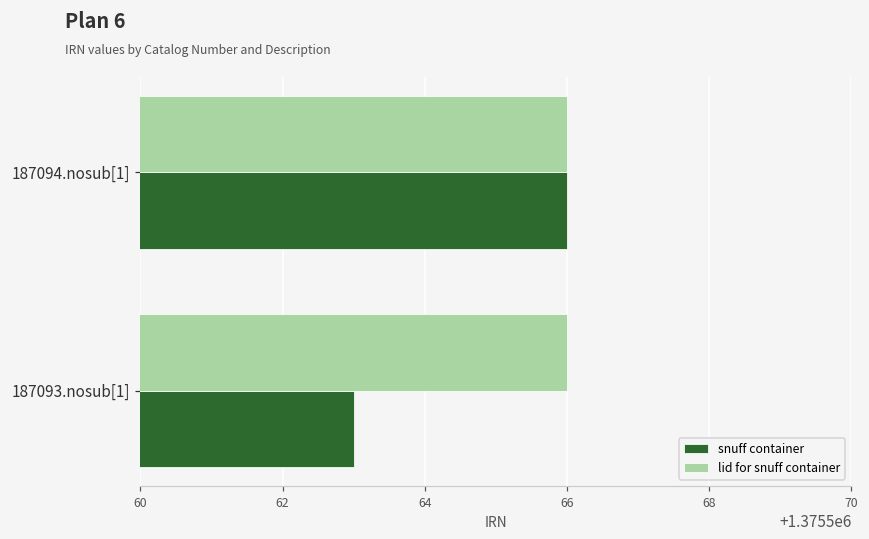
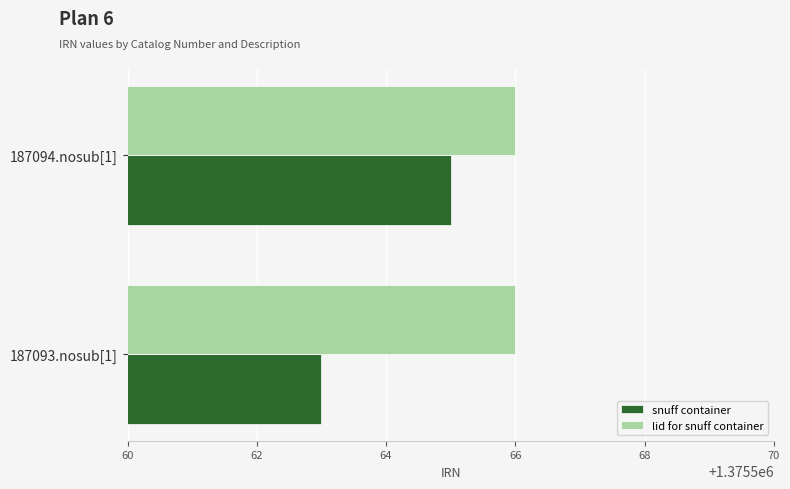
  {
    "snuff container": {
-     "187094.nosub[1]": 1375566,
+     "187094.nosub[1]": 1375565,
      "187093.nosub[1]": 1375563
    },
    "lid for snuff container": {
      "187094.nosub[1]": 1375566,
      "187093.nosub[1]": 1375566
    }
  }
